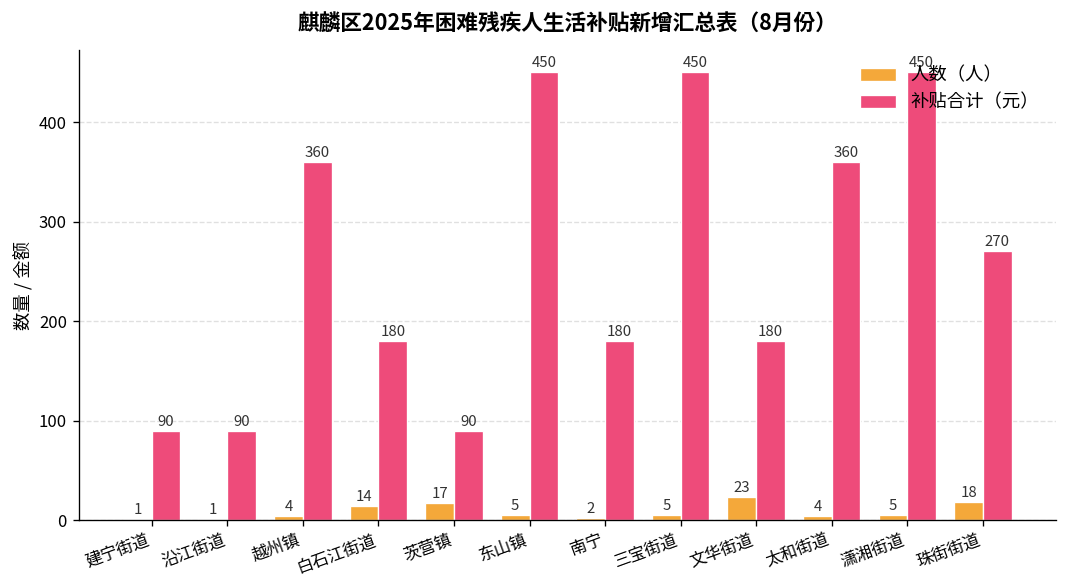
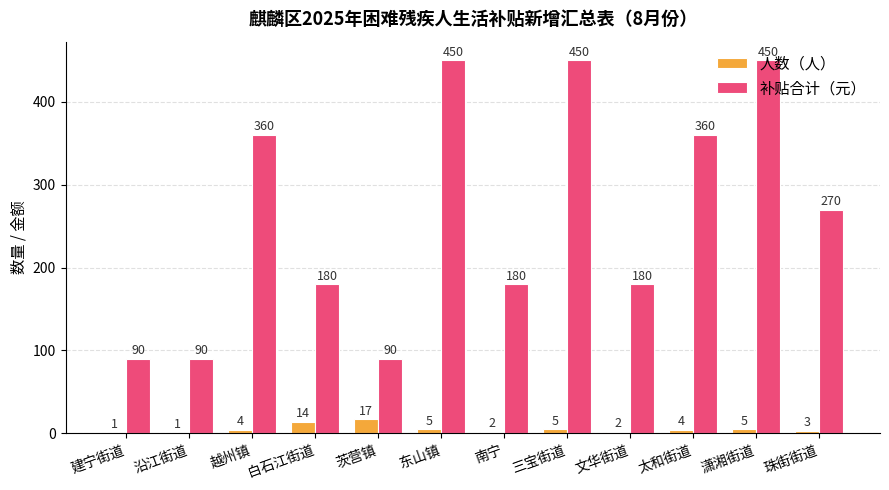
  {
    "人数（人）": {
      "建宁街道": 1,
      "沿江街道": 1,
      "越州镇": 4,
      "白石江街道": 14,
      "茨营镇": 17,
      "东山镇": 5,
      "南宁": 2,
      "三宝街道": 5,
-     "文华街道": 23,
+     "文华街道": 2,
      "太和街道": 4,
      "潇湘街道": 5,
-     "珠街街道": 18
+     "珠街街道": 3
    },
    "补贴合计（元）": {
      "建宁街道": 90,
      "沿江街道": 90,
      "越州镇": 360,
      "白石江街道": 180,
      "茨营镇": 90,
      "东山镇": 450,
      "南宁": 180,
      "三宝街道": 450,
      "文华街道": 180,
      "太和街道": 360,
      "潇湘街道": 450,
      "珠街街道": 270
    }
  }
